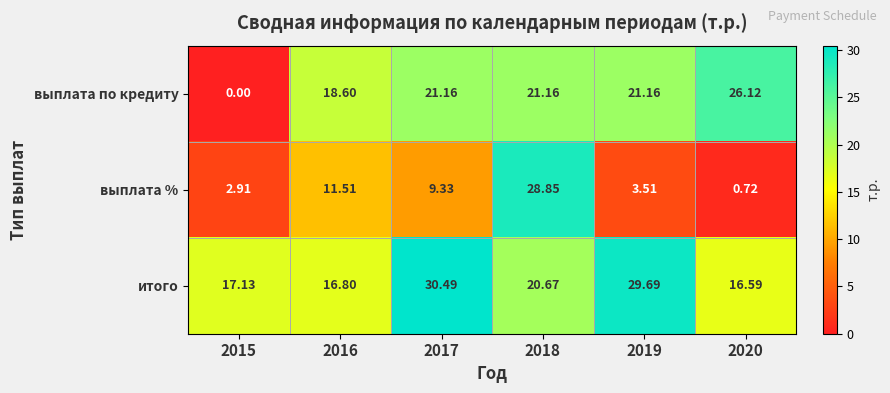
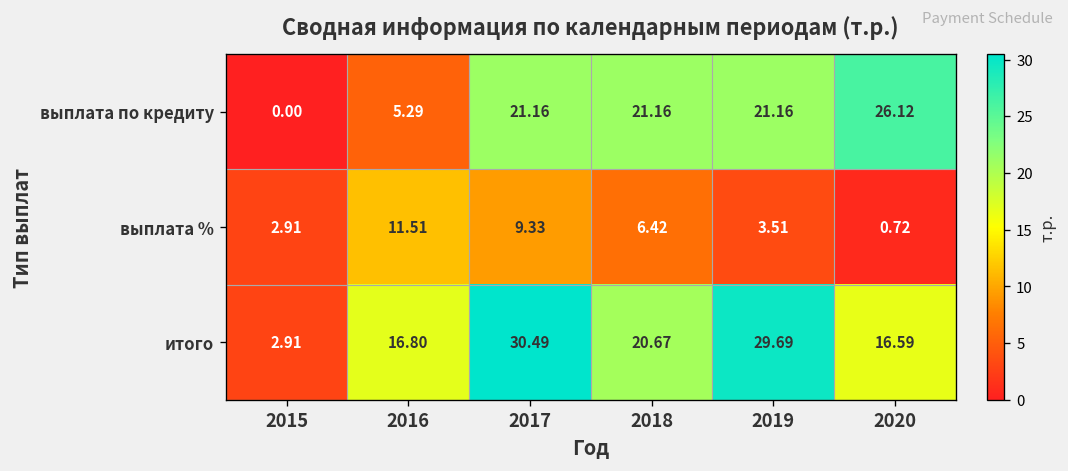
  {
    "выплата по кредиту": {
      "2015": 0.00,
-     "2016": 18.60,
+     "2016": 5.29,
      "2017": 21.16,
      "2018": 21.16,
      "2019": 21.16,
      "2020": 26.12
    },
    "выплата %": {
      "2015": 2.91,
      "2016": 11.51,
      "2017": 9.33,
-     "2018": 28.85,
+     "2018": 6.42,
      "2019": 3.51,
      "2020": 0.72
    },
    "итого": {
-     "2015": 17.13,
+     "2015": 2.91,
      "2016": 16.80,
      "2017": 30.49,
      "2018": 20.67,
      "2019": 29.69,
      "2020": 16.59
    }
  }
